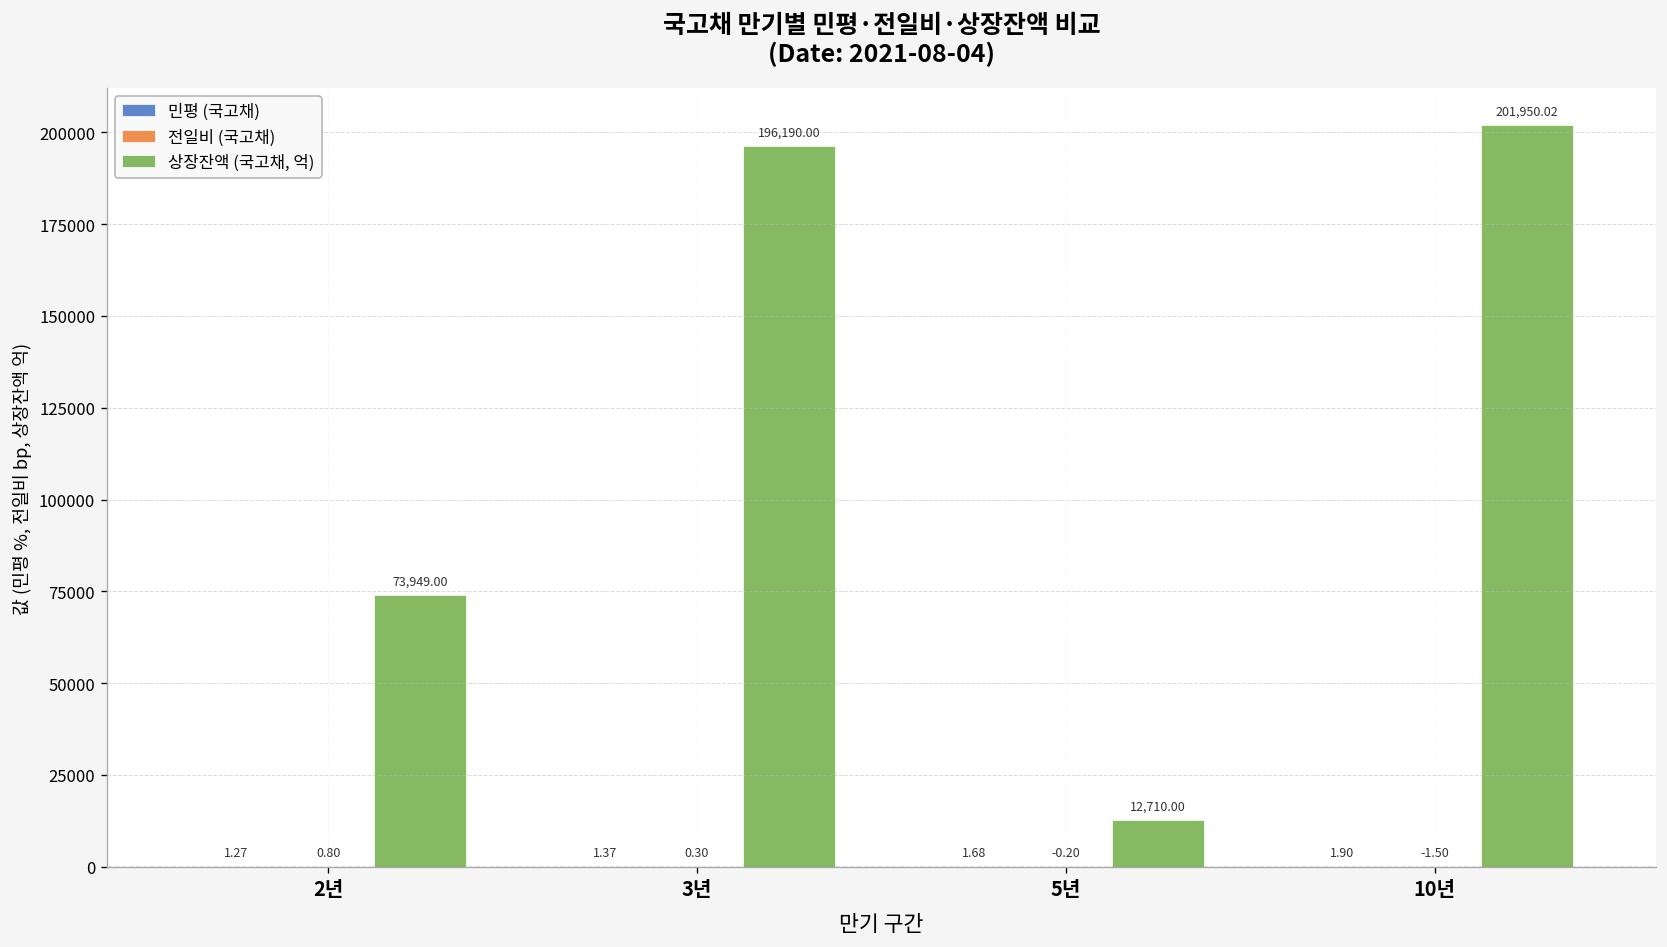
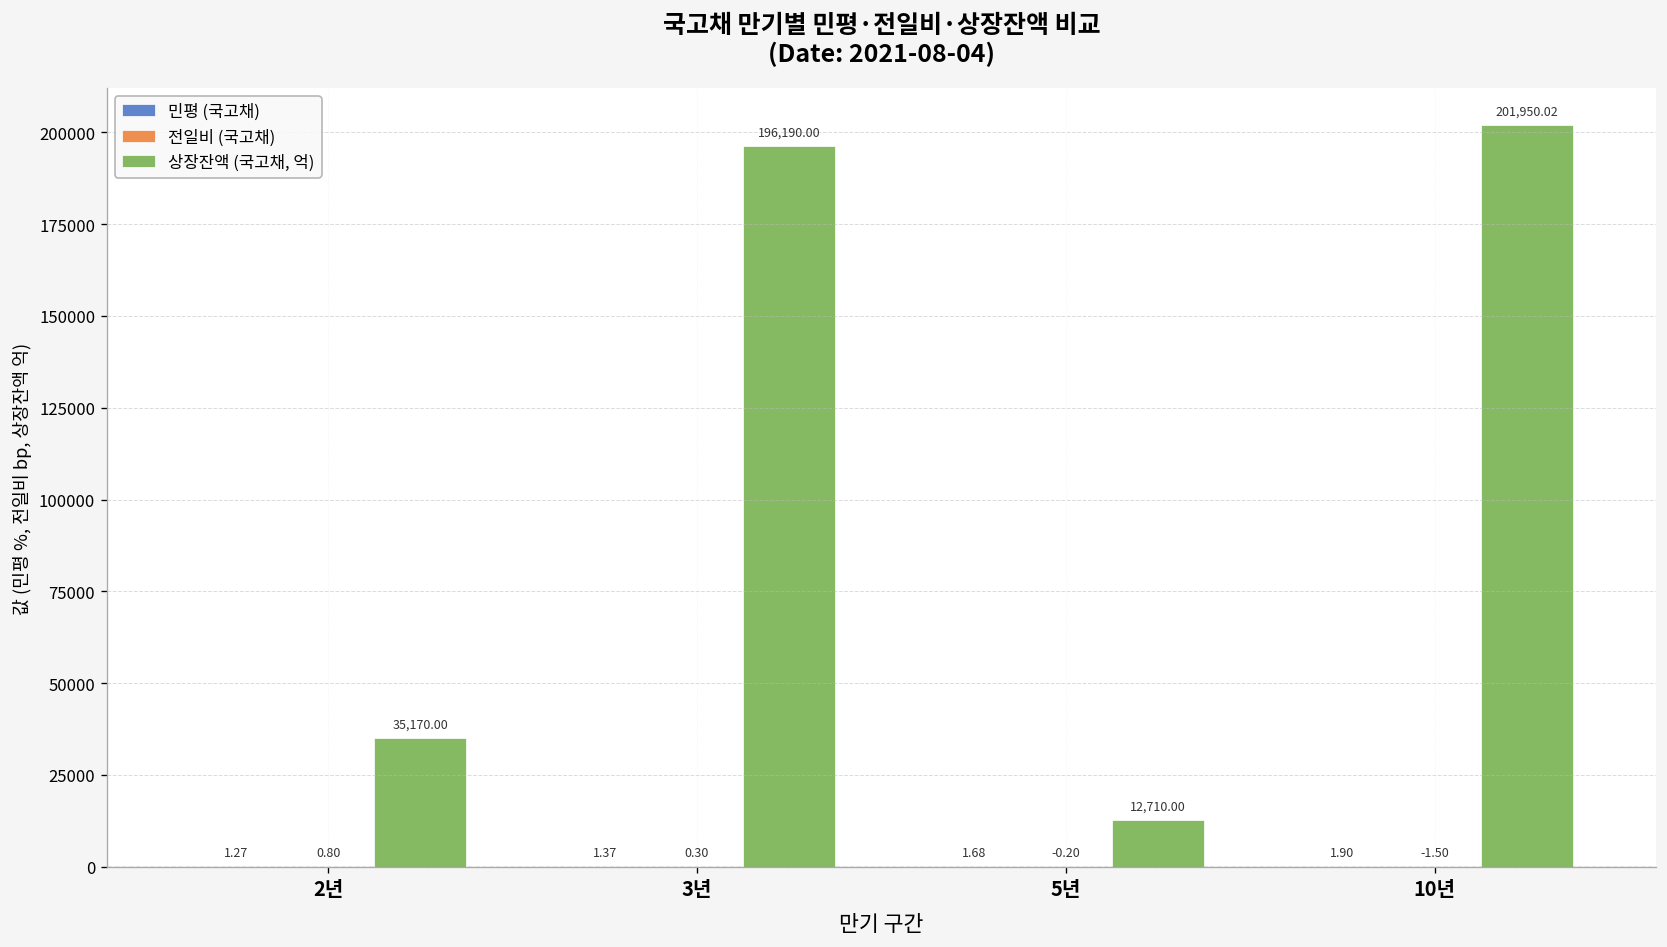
  {
    "민평 (국고채)": {
      "2년": "1.27",
      "3년": "1.37",
      "5년": "1.68",
      "10년": "1.90"
    },
    "전일비 (국고채)": {
      "2년": "0.80",
      "3년": "0.30",
      "5년": "-0.20",
      "10년": "-1.50"
    },
    "상장잔액 (국고채, 억)": {
-     "2년": "73,949.00",
+     "2년": "35,170.00",
      "3년": "196,190.00",
      "5년": "12,710.00",
      "10년": "201,950.02"
    }
  }
